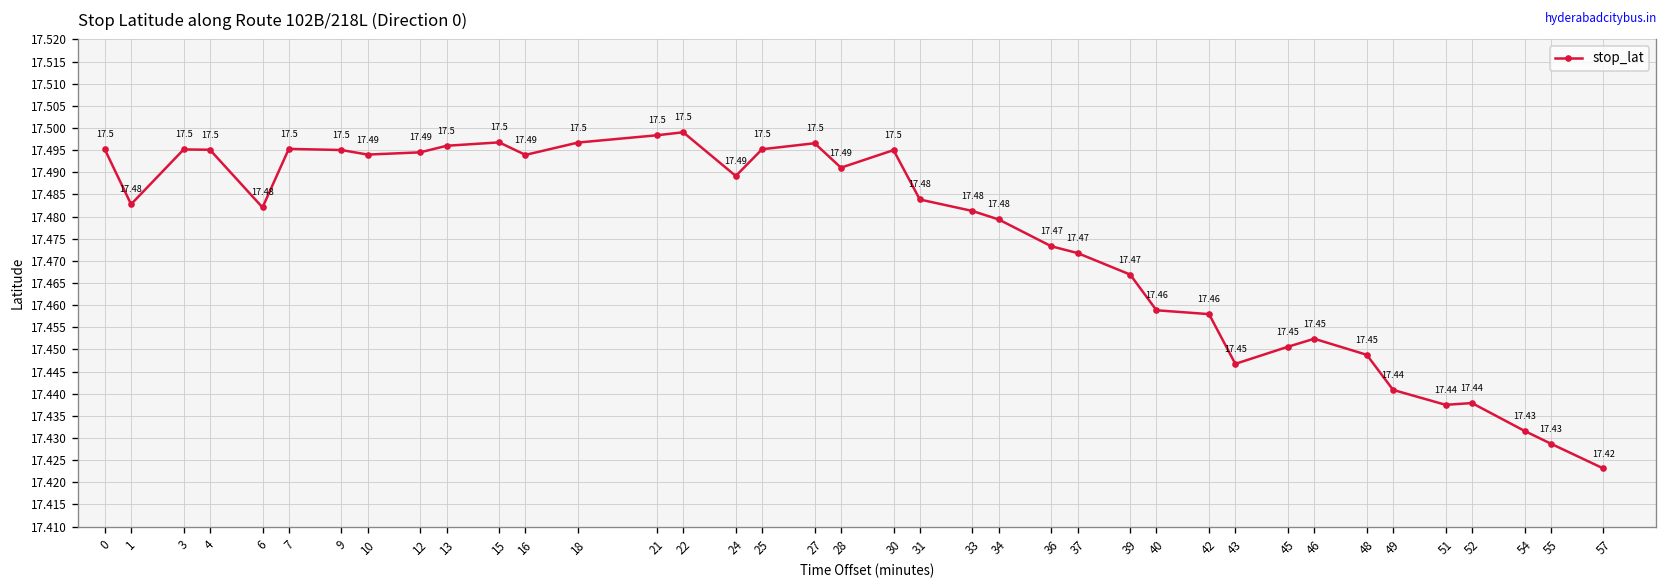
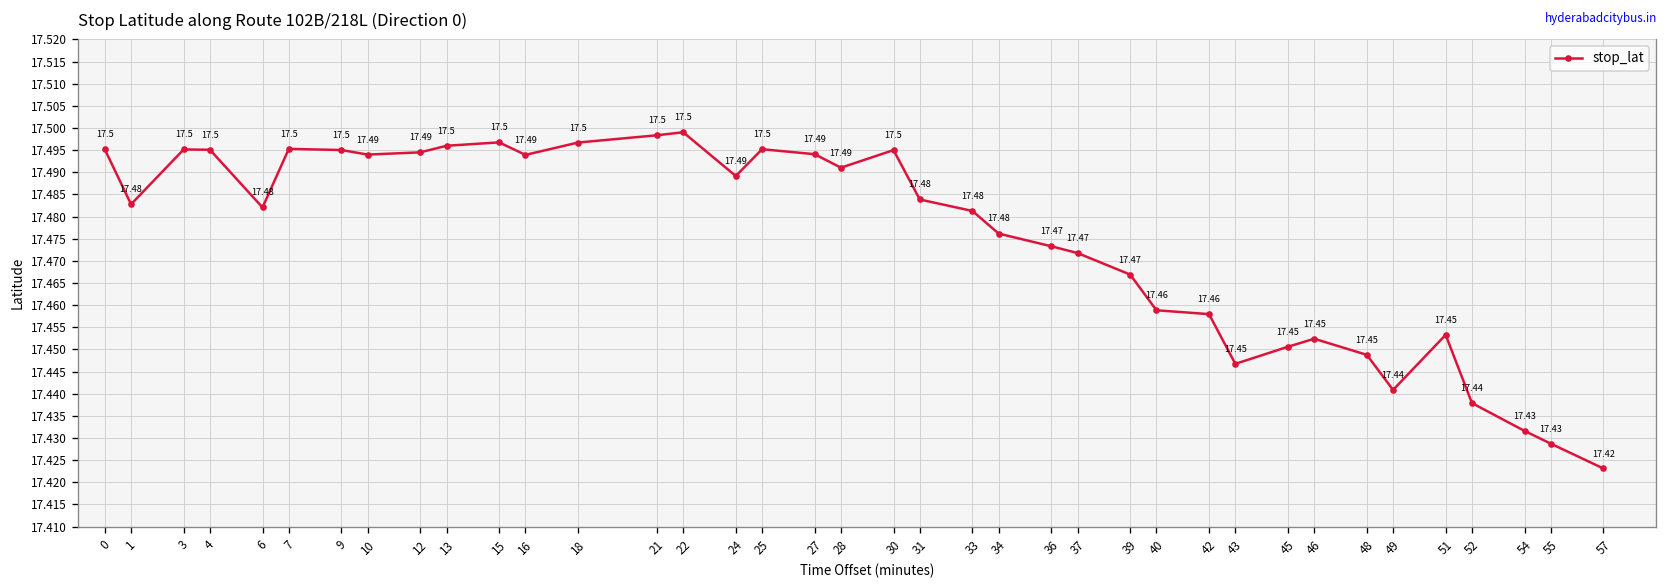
  {
    "0": 17.5,
    "1": 17.48,
    "3": 17.5,
    "4": 17.5,
    "6": 17.48,
    "7": 17.5,
    "9": 17.5,
    "10": 17.49,
    "12": 17.49,
    "13": 17.5,
    "15": 17.5,
    "16": 17.49,
    "18": 17.5,
    "21": 17.5,
    "22": 17.5,
    "24": 17.49,
    "25": 17.5,
-   "27": 17.5,
+   "27": 17.49,
    "28": 17.49,
    "30": 17.5,
    "31": 17.48,
    "33": 17.48,
-   "34": 17.479,
+   "34": 17.476,
    "36": 17.47,
    "37": 17.47,
    "39": 17.47,
    "40": 17.46,
    "42": 17.46,
    "43": 17.45,
    "45": 17.45,
    "46": 17.45,
    "48": 17.45,
    "49": 17.44,
-   "51": 17.44,
+   "51": 17.45,
    "52": 17.44,
    "54": 17.43,
    "55": 17.43,
    "57": 17.42
  }
